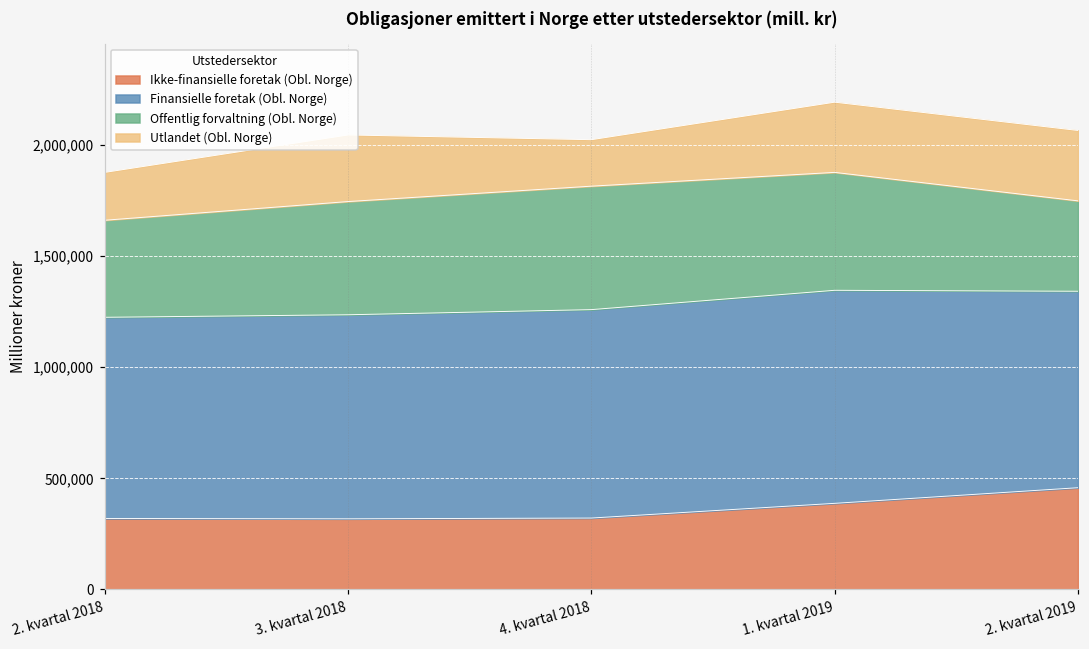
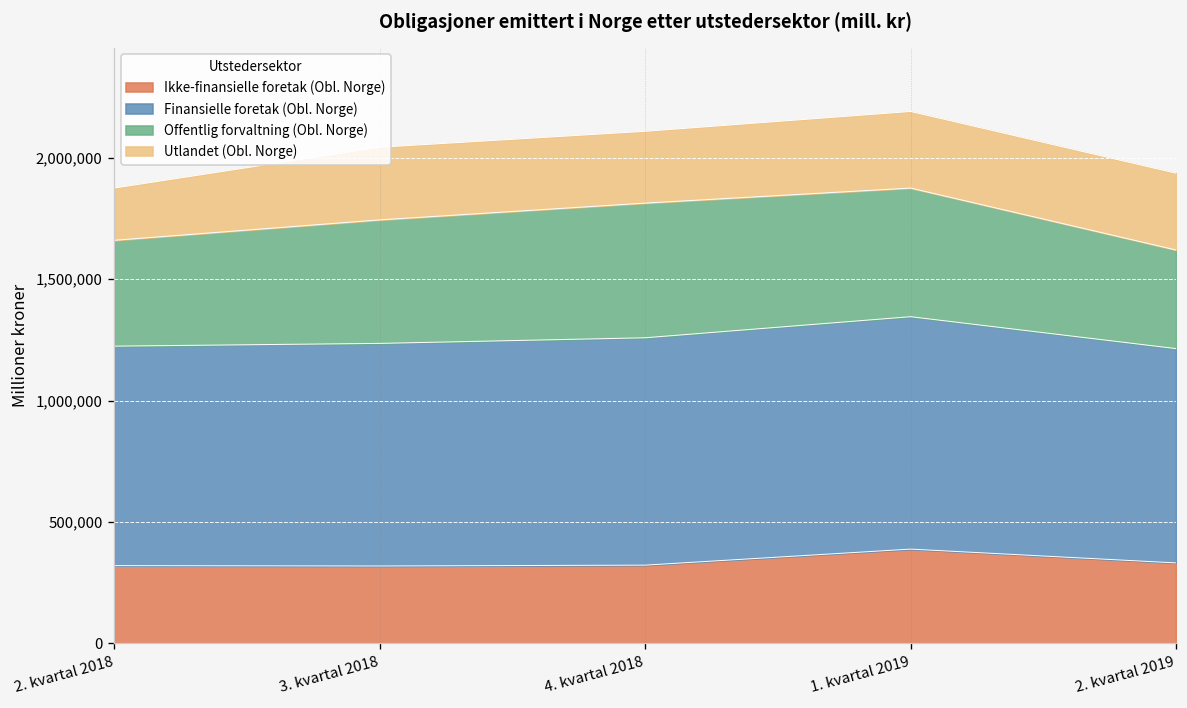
  {
    "Ikke-finansielle foretak (Obl. Norge)": {
      "2. kvartal 2018": "320,000",
      "3. kvartal 2018": "320,000",
      "4. kvartal 2018": "320,000",
      "1. kvartal 2019": "390,000",
-     "2. kvartal 2019": "460,000"
+     "2. kvartal 2019": "330,000"
    },
    "Finansielle foretak (Obl. Norge)": {
      "2. kvartal 2018": "910,000",
      "3. kvartal 2018": "920,000",
      "4. kvartal 2018": "940,000",
      "1. kvartal 2019": "960,000",
      "2. kvartal 2019": "880,000"
    },
    "Offentlig forvaltning (Obl. Norge)": {
      "2. kvartal 2018": "440,000",
      "3. kvartal 2018": "510,000",
      "4. kvartal 2018": "560,000",
      "1. kvartal 2019": "530,000",
      "2. kvartal 2019": "410,000"
    },
    "Utlandet (Obl. Norge)": {
      "2. kvartal 2018": "220,000",
-     "4. kvartal 2018": "210,000",
+     "4. kvartal 2018": "300,000",
      "1. kvartal 2019": "320,000",
      "2. kvartal 2019": "320,000"
    }
  }
